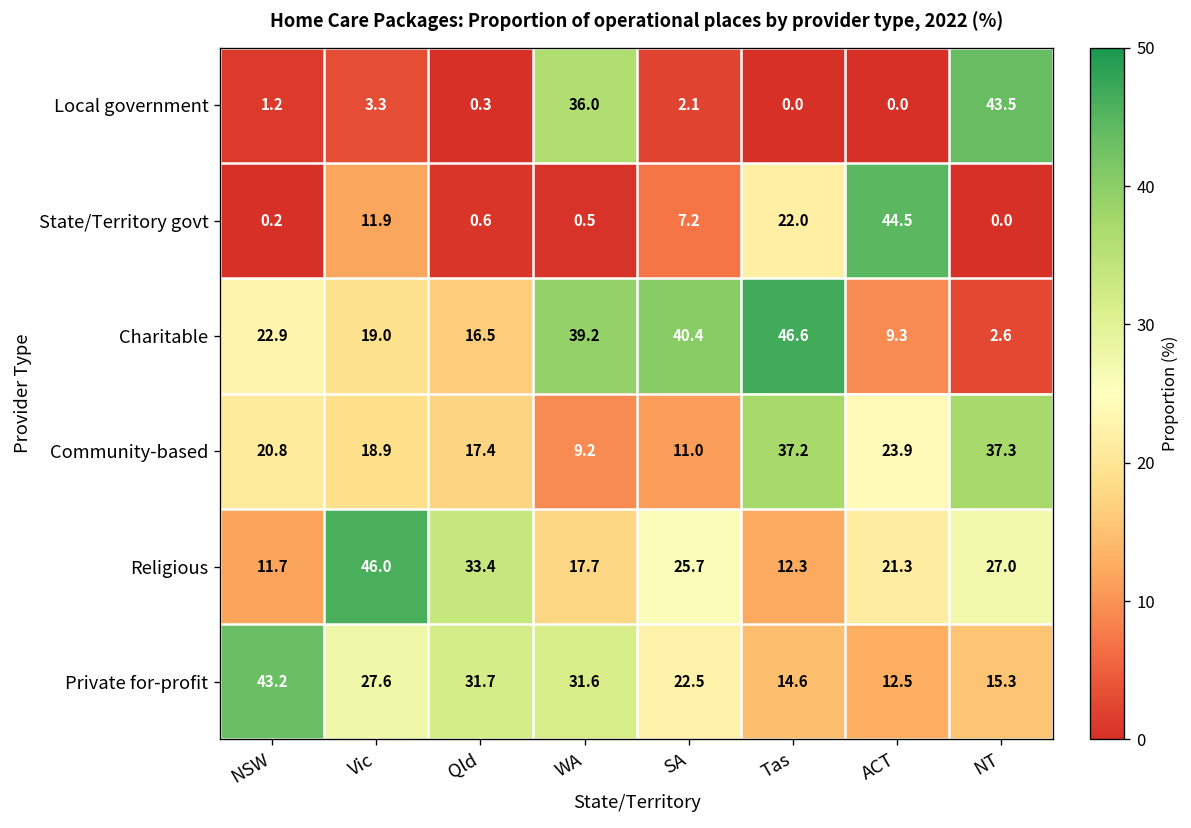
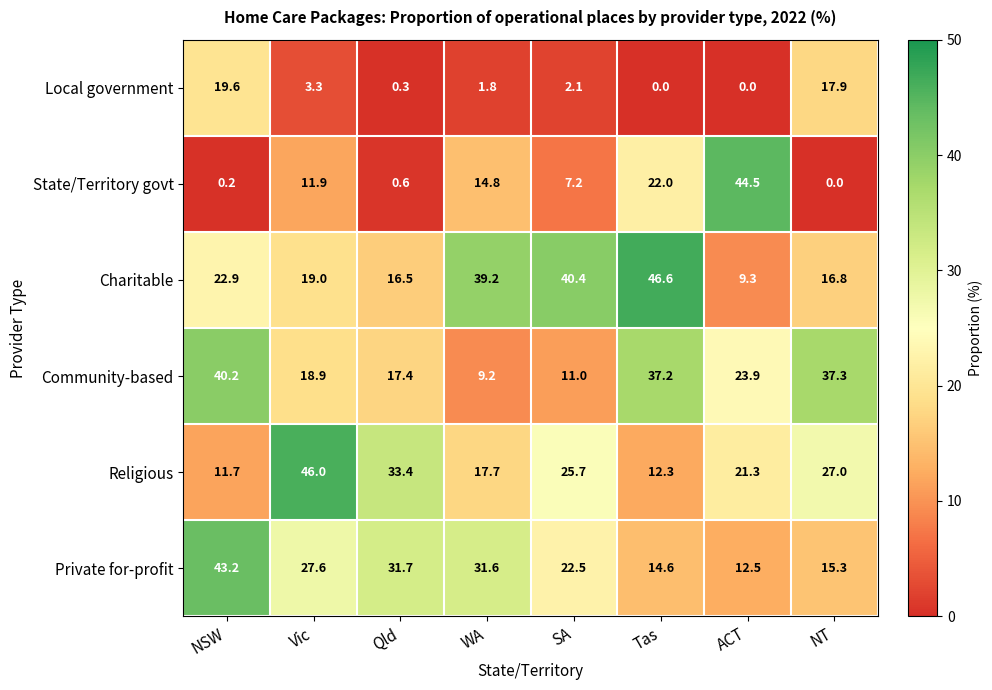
  {
    "Local government": {
-     "NSW": 1.2,
+     "NSW": 19.6,
      "Vic": 3.3,
      "Qld": 0.3,
-     "WA": 36.0,
+     "WA": 1.8,
      "SA": 2.1,
      "Tas": 0.0,
      "ACT": 0.0,
-     "NT": 43.5
+     "NT": 17.9
    },
    "State/Territory govt": {
      "NSW": 0.2,
      "Vic": 11.9,
      "Qld": 0.6,
-     "WA": 0.5,
+     "WA": 14.8,
      "SA": 7.2,
      "Tas": 22.0,
      "ACT": 44.5,
      "NT": 0.0
    },
    "Charitable": {
      "NSW": 22.9,
      "Vic": 19.0,
      "Qld": 16.5,
      "WA": 39.2,
      "SA": 40.4,
      "Tas": 46.6,
      "ACT": 9.3,
-     "NT": 2.6
+     "NT": 16.8
    },
    "Community-based": {
-     "NSW": 20.8,
+     "NSW": 40.2,
      "Vic": 18.9,
      "Qld": 17.4,
      "WA": 9.2,
      "SA": 11.0,
      "Tas": 37.2,
      "ACT": 23.9,
      "NT": 37.3
    },
    "Religious": {
      "NSW": 11.7,
      "Vic": 46.0,
      "Qld": 33.4,
      "WA": 17.7,
      "SA": 25.7,
      "Tas": 12.3,
      "ACT": 21.3,
      "NT": 27.0
    },
    "Private for-profit": {
      "NSW": 43.2,
      "Vic": 27.6,
      "Qld": 31.7,
      "WA": 31.6,
      "SA": 22.5,
      "Tas": 14.6,
      "ACT": 12.5,
      "NT": 15.3
    }
  }
